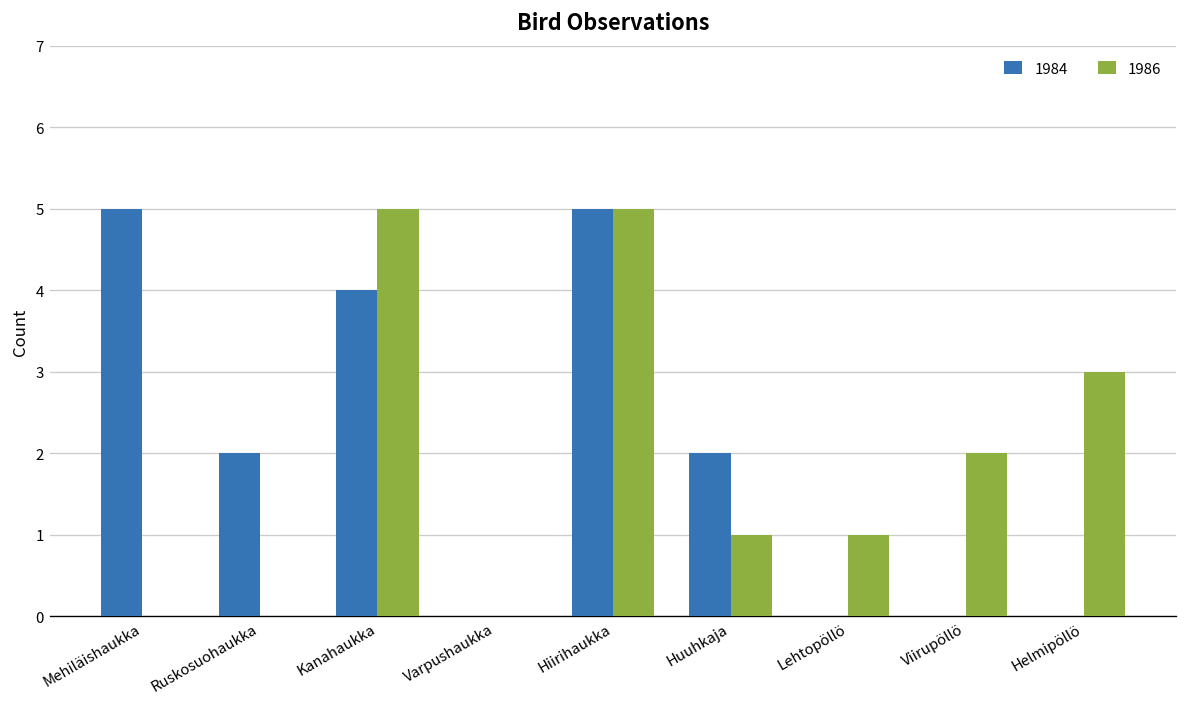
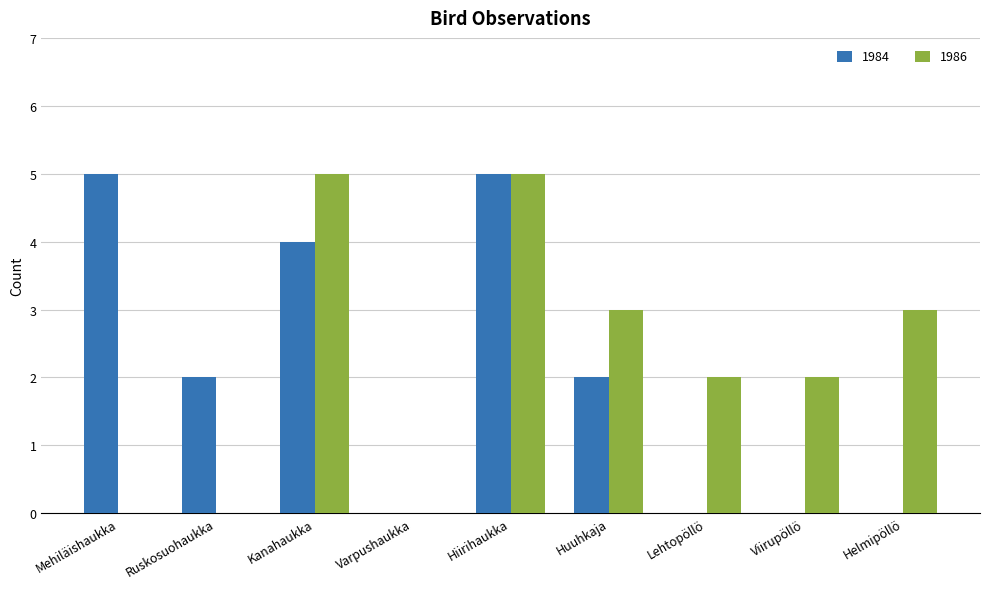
  {
    "1984": {
      "Mehiläishaukka": 5,
      "Ruskosuohaukka": 2,
      "Kanahaukka": 4,
      "Varpushaukka": 0,
      "Hiirihaukka": 5,
      "Huuhkaja": 2,
      "Lehtopöllö": 0,
      "Viirupöllö": 0,
      "Helmipöllö": 0
    },
    "1986": {
      "Mehiläishaukka": 0,
      "Ruskosuohaukka": 0,
      "Kanahaukka": 5,
      "Varpushaukka": 0,
      "Hiirihaukka": 5,
-     "Huuhkaja": 1,
-     "Lehtopöllö": 1,
+     "Huuhkaja": 3,
+     "Lehtopöllö": 2,
      "Viirupöllö": 2,
      "Helmipöllö": 3
    }
  }
